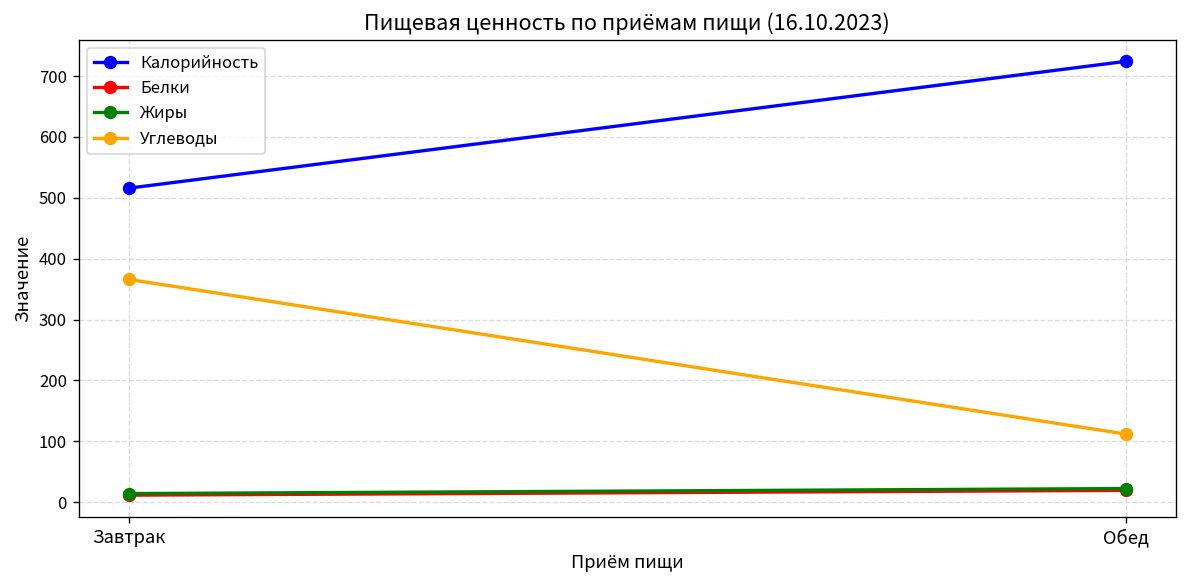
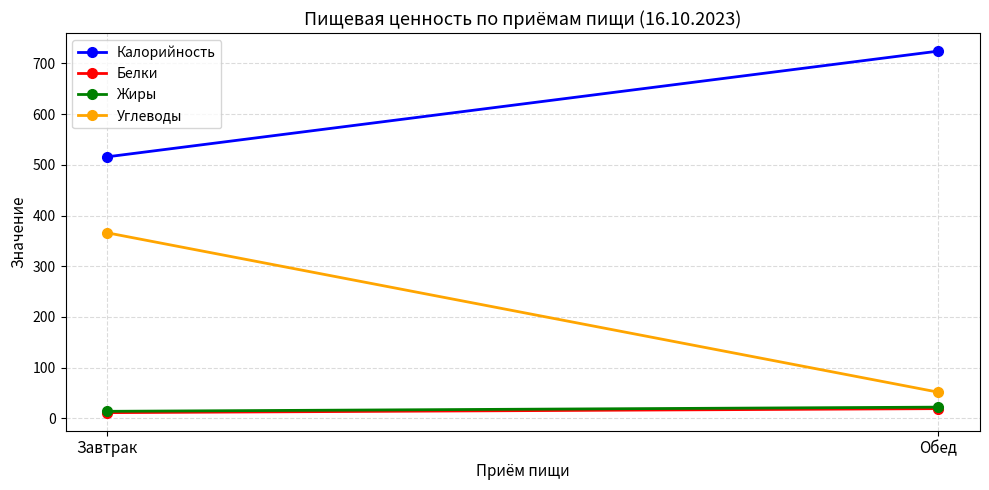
  {
    "Калорийность": {
      "Завтрак": 520,
      "Обед": 720
    },
    "Углеводы": {
      "Завтрак": 370,
-     "Обед": 110
+     "Обед": 50
    }
  }
